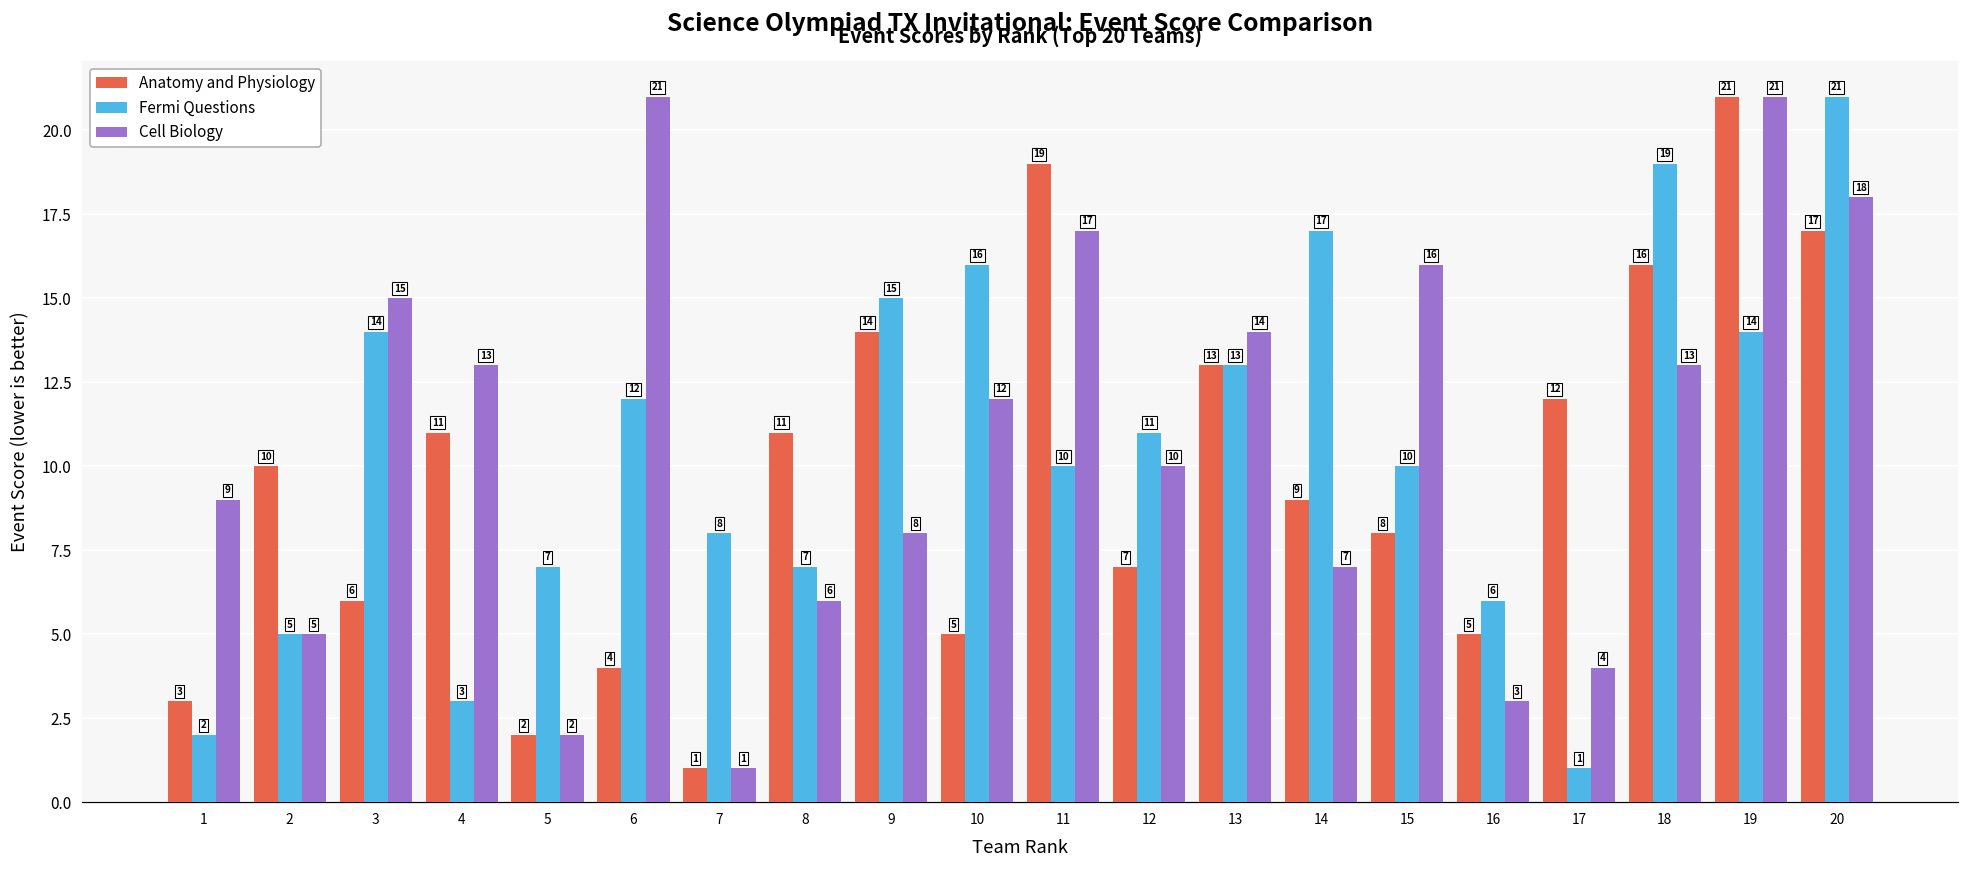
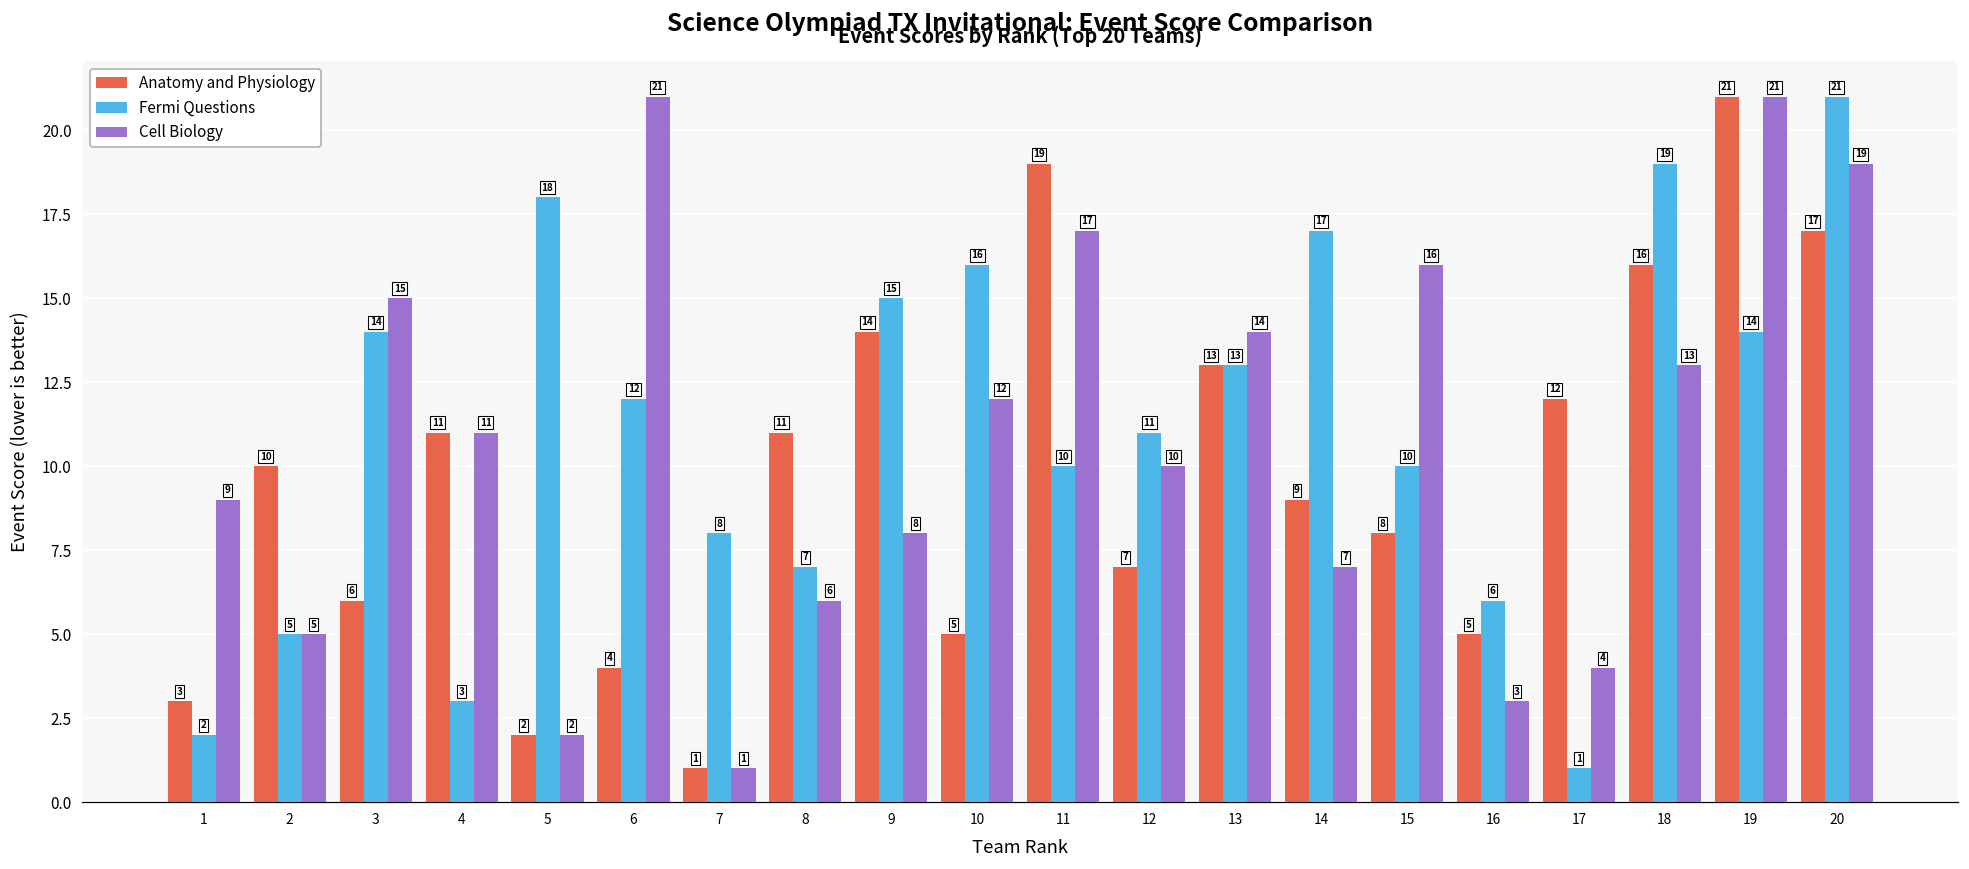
  {
    "Fermi Questions": {
-     "5": 7
+     "5": 18
    },
    "Cell Biology": {
-     "4": 13,
-     "20": 18
+     "4": 11,
+     "20": 19
    }
  }
